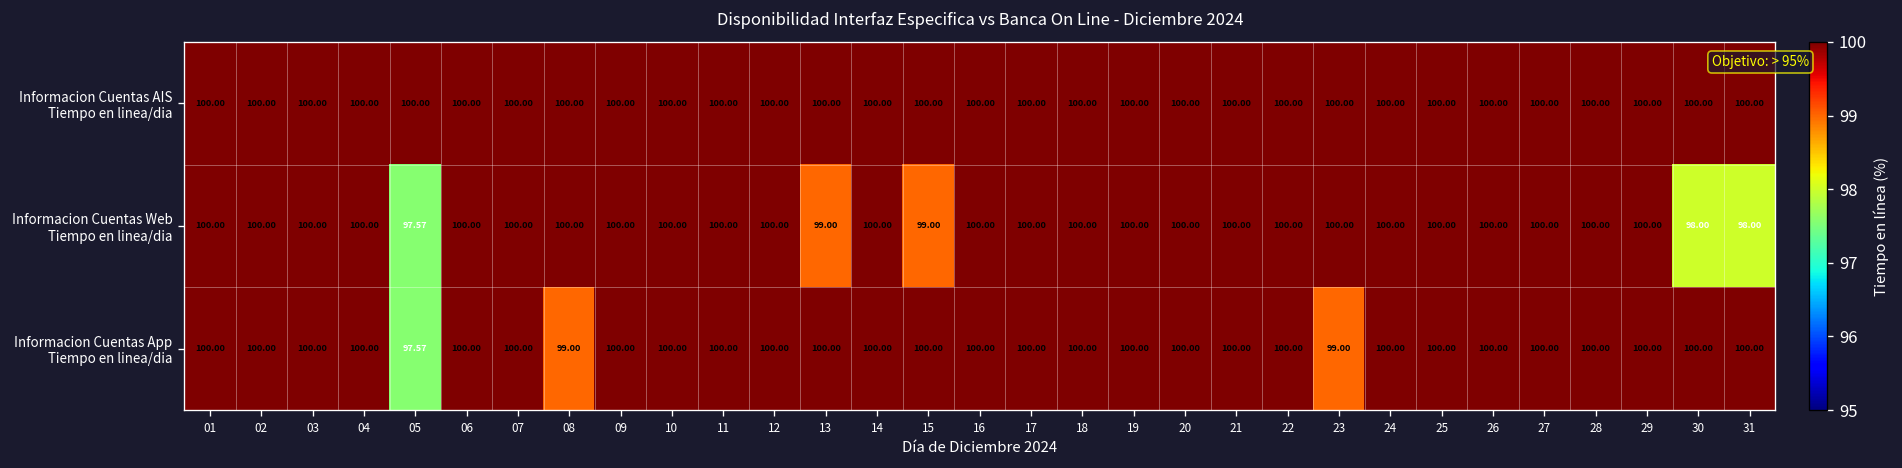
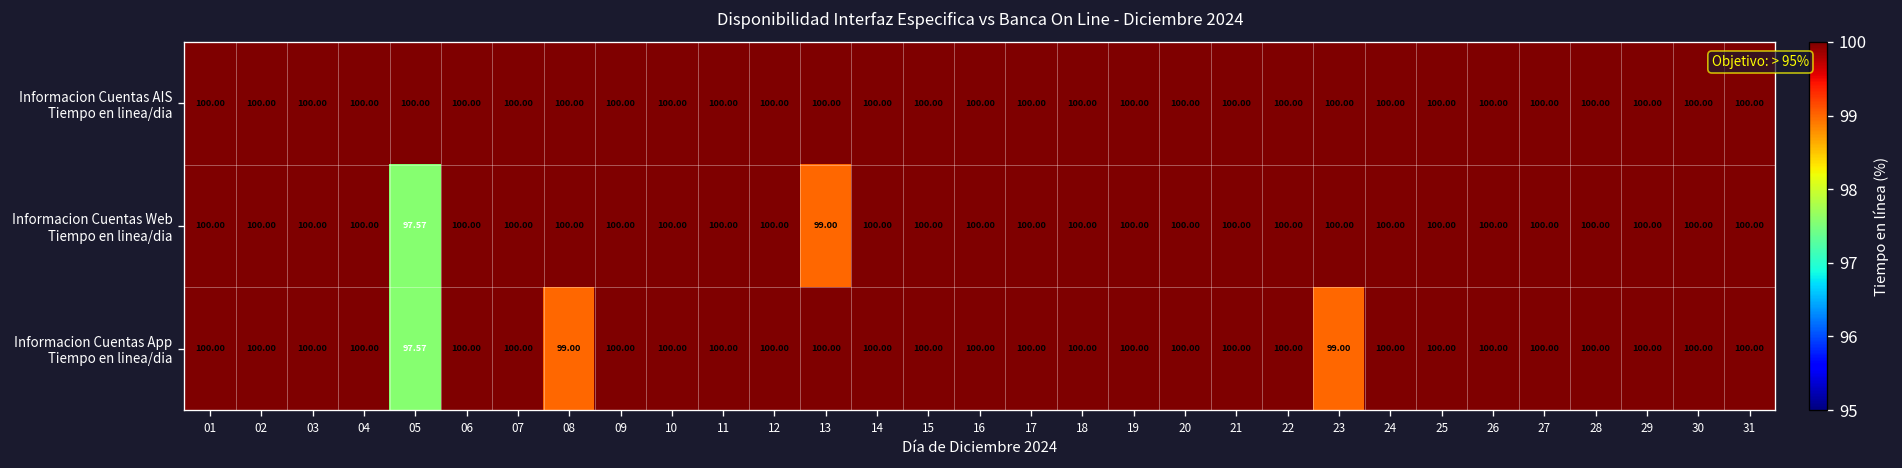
  {
    "Informacion Cuentas AIS Tiempo en linea/dia": {
      "01": 100.00,
      "02": 100.00,
      "03": 100.00,
      "04": 100.00,
      "05": 100.00,
      "06": 100.00,
      "07": 100.00,
      "08": 100.00,
      "09": 100.00,
      "10": 100.00,
      "11": 100.00,
      "12": 100.00,
      "13": 100.00,
      "14": 100.00,
      "15": 100.00,
      "16": 100.00,
      "17": 100.00,
      "18": 100.00,
      "19": 100.00,
      "20": 100.00,
      "21": 100.00,
      "22": 100.00,
      "23": 100.00,
      "24": 100.00,
      "25": 100.00,
      "26": 100.00,
      "27": 100.00,
      "28": 100.00,
      "29": 100.00,
      "30": 100.00,
      "31": 100.00
    },
    "Informacion Cuentas Web Tiempo en linea/dia": {
      "01": 100.00,
      "02": 100.00,
      "03": 100.00,
      "04": 100.00,
      "05": 97.57,
      "06": 100.00,
      "07": 100.00,
      "08": 100.00,
      "09": 100.00,
      "10": 100.00,
      "11": 100.00,
      "12": 100.00,
      "13": 99.00,
      "14": 100.00,
-     "15": 99.00,
+     "15": 100.00,
      "16": 100.00,
      "17": 100.00,
      "18": 100.00,
      "19": 100.00,
      "20": 100.00,
      "21": 100.00,
      "22": 100.00,
      "23": 100.00,
      "24": 100.00,
      "25": 100.00,
      "26": 100.00,
      "27": 100.00,
      "28": 100.00,
      "29": 100.00,
-     "30": 98.00,
-     "31": 98.00
+     "30": 100.00,
+     "31": 100.00
    },
    "Informacion Cuentas App Tiempo en linea/dia": {
      "01": 100.00,
      "02": 100.00,
      "03": 100.00,
      "04": 100.00,
      "05": 97.57,
      "06": 100.00,
      "07": 100.00,
      "08": 99.00,
      "09": 100.00,
      "10": 100.00,
      "11": 100.00,
      "12": 100.00,
      "13": 100.00,
      "14": 100.00,
      "15": 100.00,
      "16": 100.00,
      "17": 100.00,
      "18": 100.00,
      "19": 100.00,
      "20": 100.00,
      "21": 100.00,
      "22": 100.00,
      "23": 99.00,
      "24": 100.00,
      "25": 100.00,
      "26": 100.00,
      "27": 100.00,
      "28": 100.00,
      "29": 100.00,
      "30": 100.00,
      "31": 100.00
    }
  }
